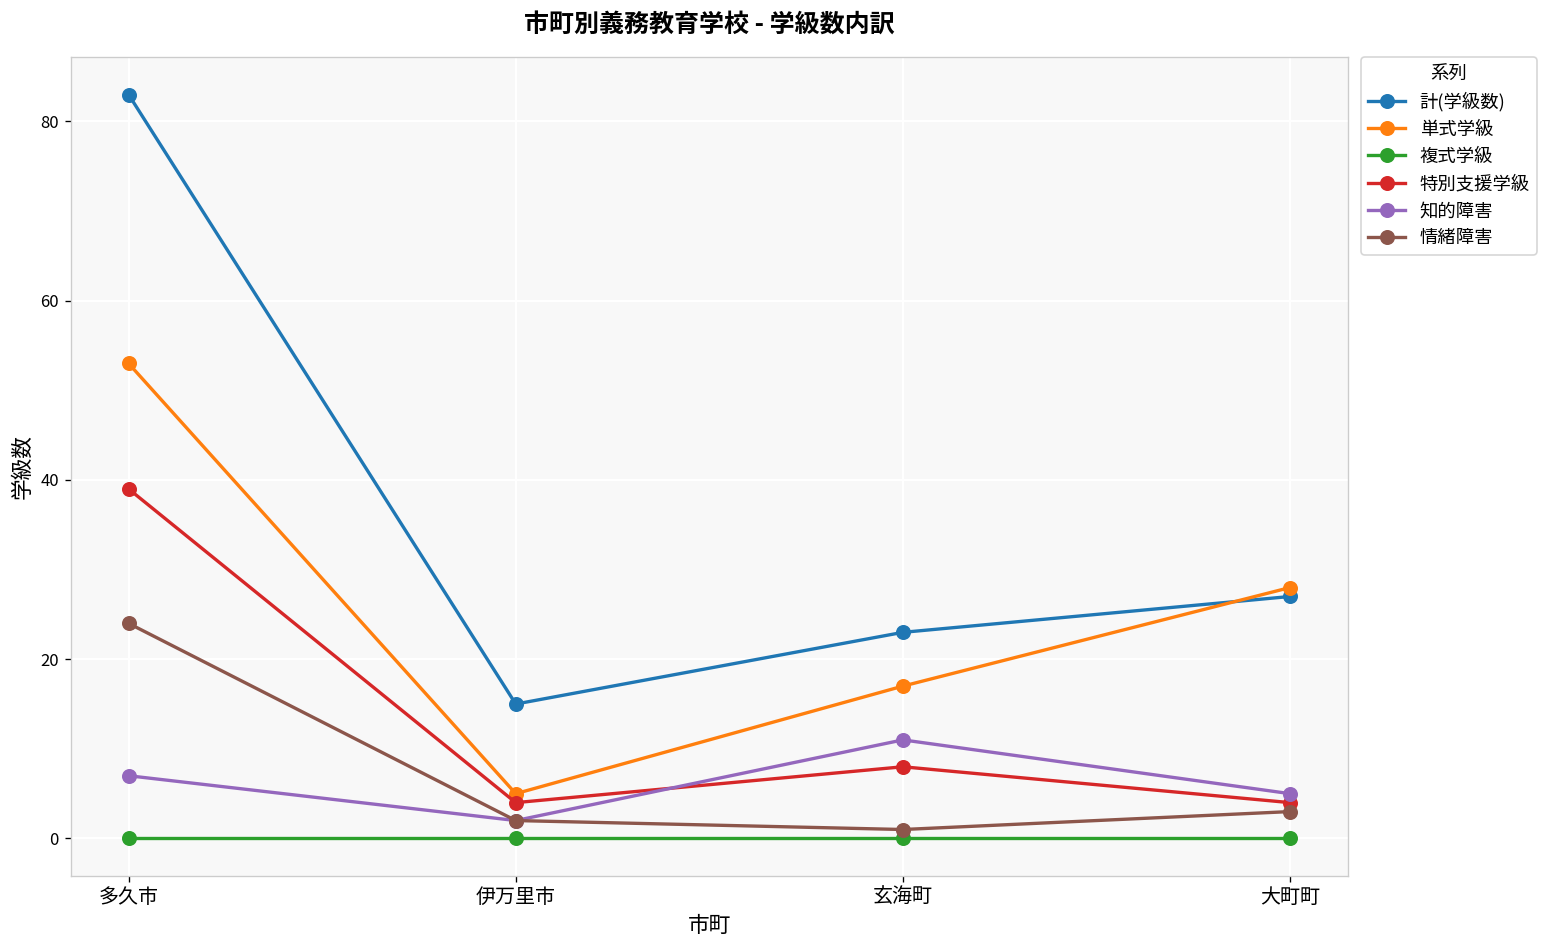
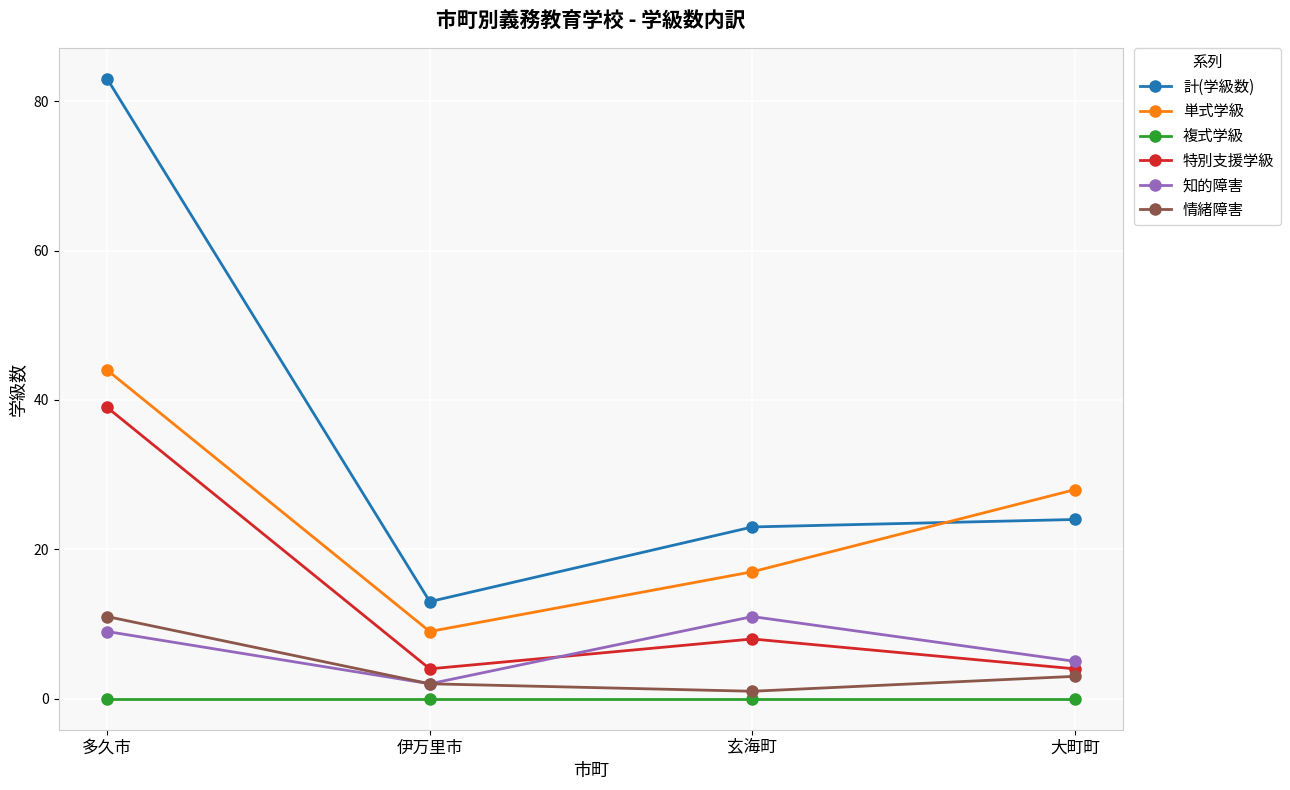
  {
    "計(学級数)": {
      "多久市": 83,
-     "伊万里市": 15,
+     "伊万里市": 13,
      "玄海町": 23,
-     "大町町": 27
+     "大町町": 24
    },
    "単式学級": {
-     "多久市": 53,
-     "伊万里市": 5,
+     "多久市": 44,
+     "伊万里市": 9,
      "玄海町": 17,
      "大町町": 28
    },
    "複式学級": {
      "多久市": 0,
      "伊万里市": 0,
      "玄海町": 0,
      "大町町": 0
    },
    "特別支援学級": {
      "多久市": 39,
      "伊万里市": 4,
      "玄海町": 8,
      "大町町": 4
    },
    "知的障害": {
-     "多久市": 7,
+     "多久市": 9,
      "玄海町": 11,
      "大町町": 5
    },
    "情緒障害": {
-     "多久市": 24,
+     "多久市": 11,
      "玄海町": 1,
      "大町町": 3
    }
  }
